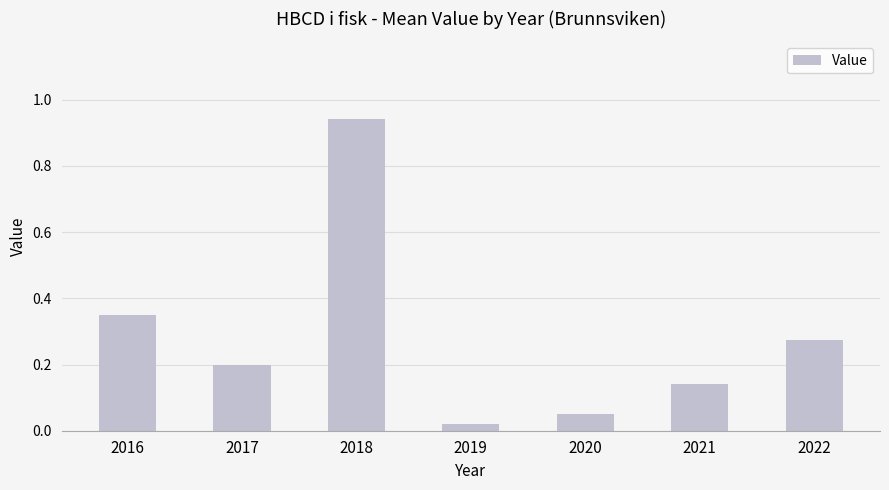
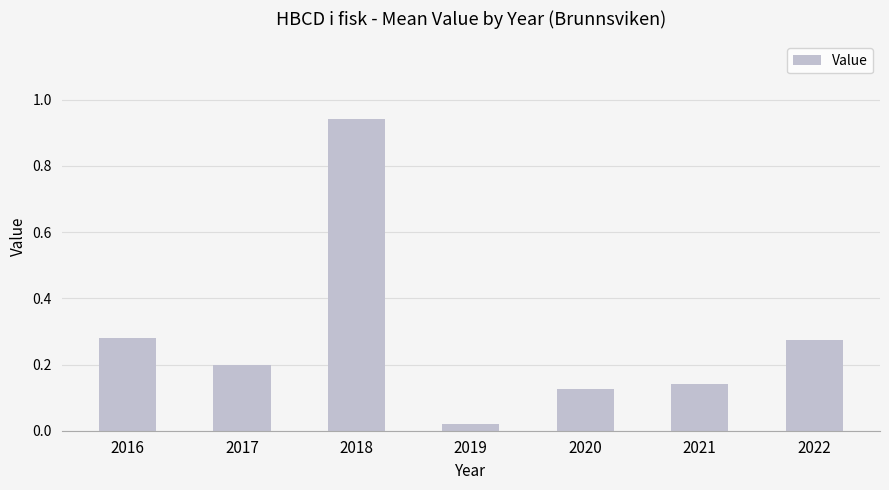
  {
-   "2016": 0.35,
+   "2016": 0.28,
    "2017": 0.20,
    "2018": 0.94,
    "2019": 0.02,
-   "2020": 0.05,
+   "2020": 0.13,
    "2021": 0.14,
    "2022": 0.27
  }
